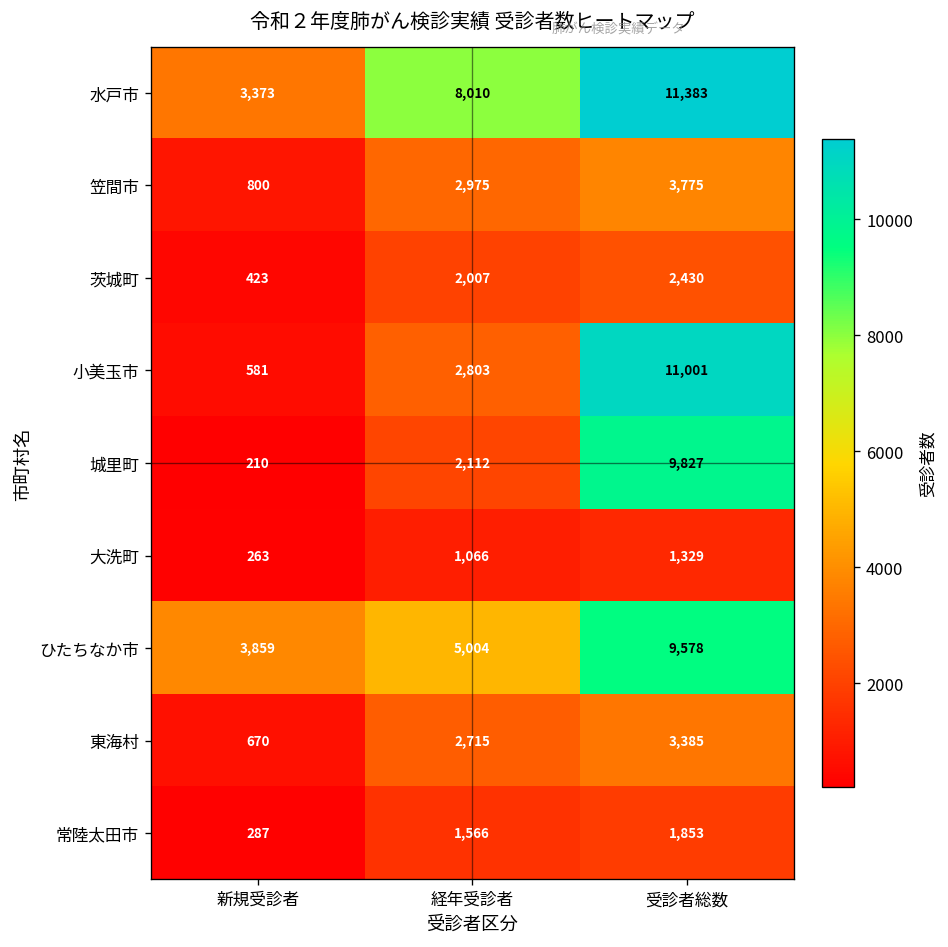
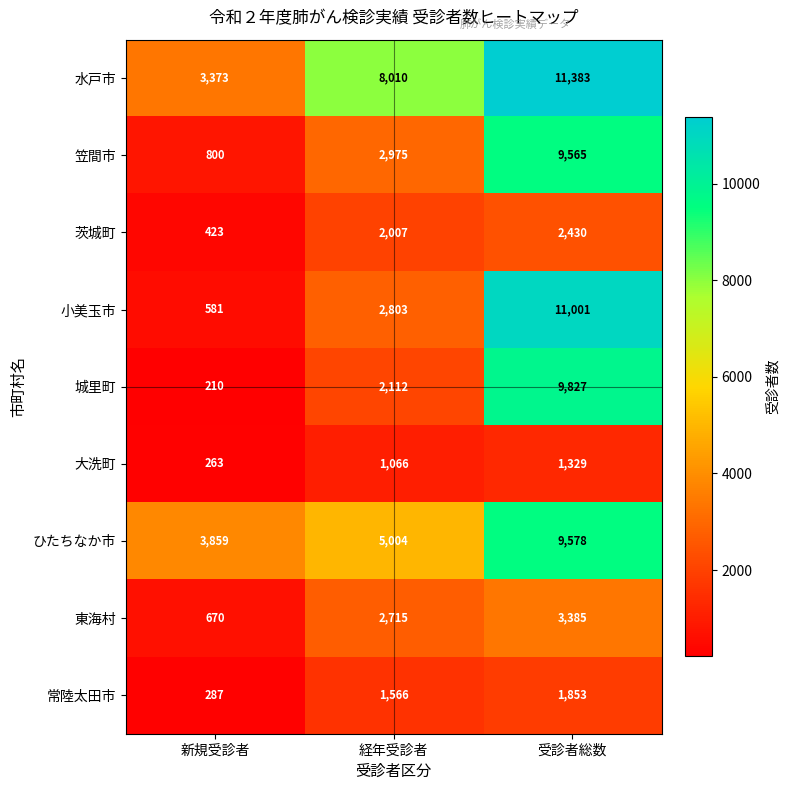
  {
    "水戸市": {
      "新規受診者": "3,373",
      "経年受診者": "8,010",
      "受診者総数": "11,383"
    },
    "笠間市": {
      "新規受診者": "800",
      "経年受診者": "2,975",
-     "受診者総数": "3,775"
+     "受診者総数": "9,565"
    },
    "茨城町": {
      "新規受診者": "423",
      "経年受診者": "2,007",
      "受診者総数": "2,430"
    },
    "小美玉市": {
      "新規受診者": "581",
      "経年受診者": "2,803",
      "受診者総数": "11,001"
    },
    "城里町": {
      "新規受診者": "210",
      "経年受診者": "2,112",
      "受診者総数": "9,827"
    },
    "大洗町": {
      "新規受診者": "263",
      "経年受診者": "1,066",
      "受診者総数": "1,329"
    },
    "ひたちなか市": {
      "新規受診者": "3,859",
      "経年受診者": "5,004",
      "受診者総数": "9,578"
    },
    "東海村": {
      "新規受診者": "670",
      "経年受診者": "2,715",
      "受診者総数": "3,385"
    },
    "常陸太田市": {
      "新規受診者": "287",
      "経年受診者": "1,566",
      "受診者総数": "1,853"
    }
  }
